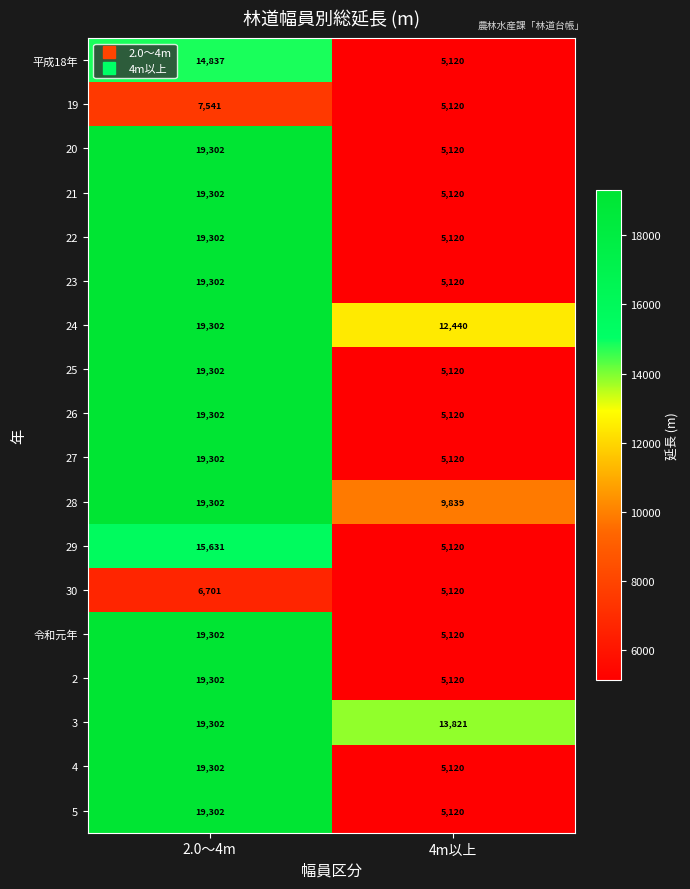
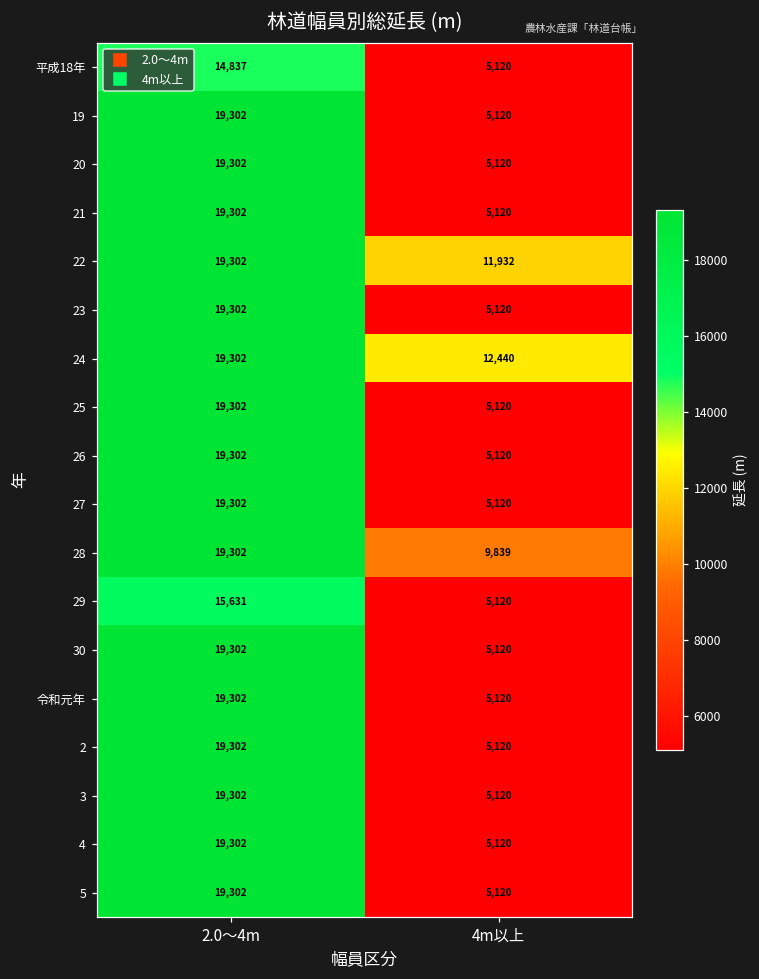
  {
    "平成18年": {
      "2.0～4m": "14,837",
      "4m以上": "5,120"
    },
    "19": {
-     "2.0～4m": "7,541",
+     "2.0～4m": "19,302",
      "4m以上": "5,120"
    },
    "20": {
      "2.0～4m": "19,302",
      "4m以上": "5,120"
    },
    "21": {
      "2.0～4m": "19,302",
      "4m以上": "5,120"
    },
    "22": {
      "2.0～4m": "19,302",
-     "4m以上": "5,120"
+     "4m以上": "11,932"
    },
    "23": {
      "2.0～4m": "19,302",
      "4m以上": "5,120"
    },
    "24": {
      "2.0～4m": "19,302",
      "4m以上": "12,440"
    },
    "25": {
      "2.0～4m": "19,302",
      "4m以上": "5,120"
    },
    "26": {
      "2.0～4m": "19,302",
      "4m以上": "5,120"
    },
    "27": {
      "2.0～4m": "19,302",
      "4m以上": "5,120"
    },
    "28": {
      "2.0～4m": "19,302",
      "4m以上": "9,839"
    },
    "29": {
      "2.0～4m": "15,631",
      "4m以上": "5,120"
    },
    "30": {
-     "2.0～4m": "6,701",
+     "2.0～4m": "19,302",
      "4m以上": "5,120"
    },
    "令和元年": {
      "2.0～4m": "19,302",
      "4m以上": "5,120"
    },
    "2": {
      "2.0～4m": "19,302",
      "4m以上": "5,120"
    },
    "3": {
      "2.0～4m": "19,302",
-     "4m以上": "13,821"
+     "4m以上": "5,120"
    },
    "4": {
      "2.0～4m": "19,302",
      "4m以上": "5,120"
    },
    "5": {
      "2.0～4m": "19,302",
      "4m以上": "5,120"
    }
  }
